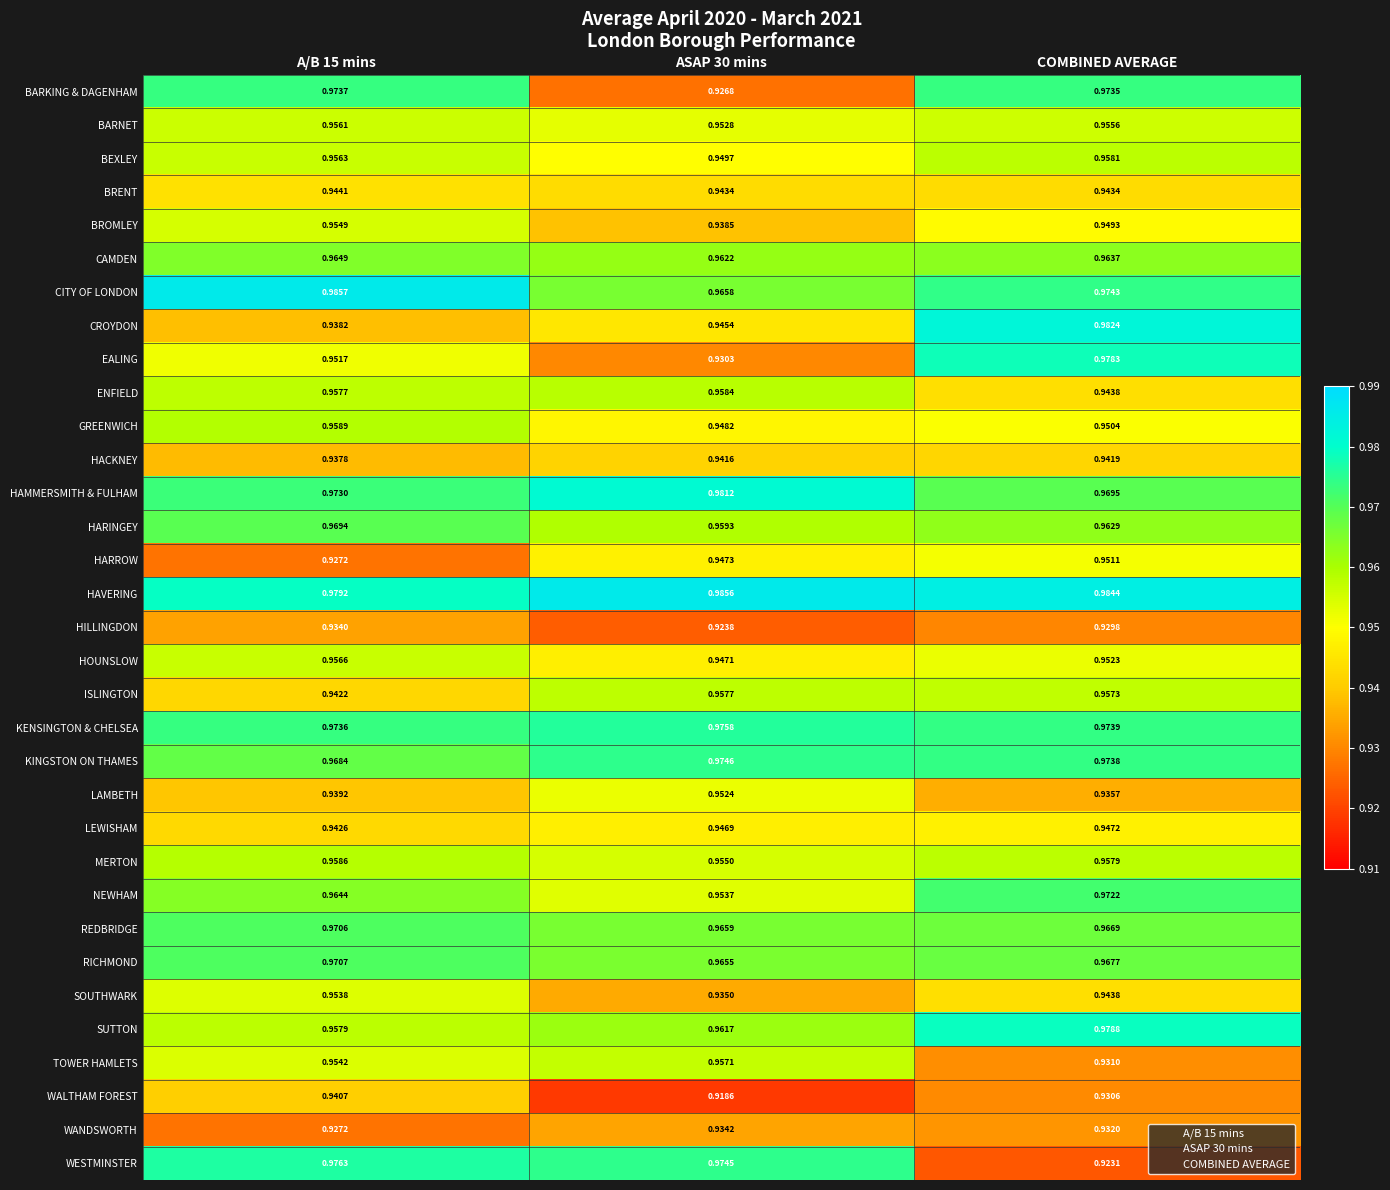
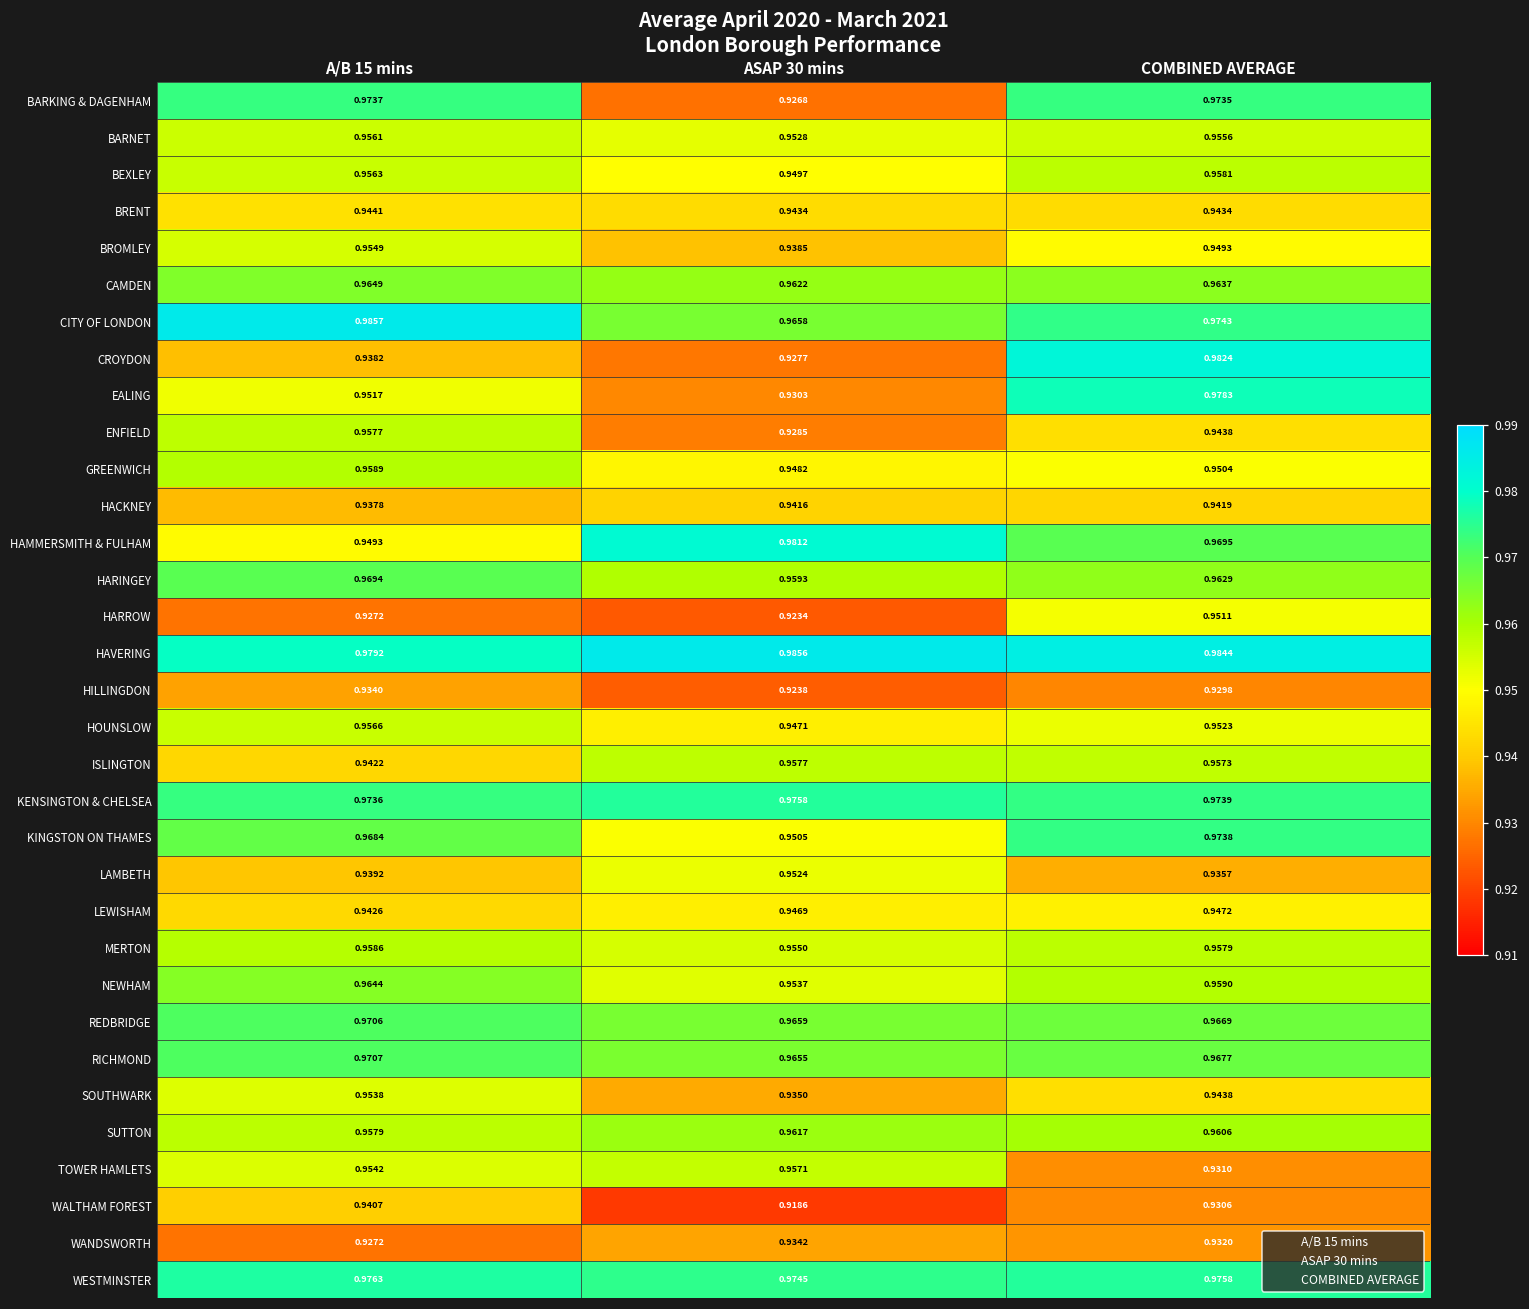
  {
    "BARKING & DAGENHAM": {
      "A/B 15 mins": 0.9737,
      "ASAP 30 mins": 0.9268,
      "COMBINED AVERAGE": 0.9735
    },
    "BARNET": {
      "A/B 15 mins": 0.9561,
      "ASAP 30 mins": 0.9528,
      "COMBINED AVERAGE": 0.9556
    },
    "BEXLEY": {
      "A/B 15 mins": 0.9563,
      "ASAP 30 mins": 0.9497,
      "COMBINED AVERAGE": 0.9581
    },
    "BRENT": {
      "A/B 15 mins": 0.9441,
      "ASAP 30 mins": 0.9434,
      "COMBINED AVERAGE": 0.9434
    },
    "BROMLEY": {
      "A/B 15 mins": 0.9549,
      "ASAP 30 mins": 0.9385,
      "COMBINED AVERAGE": 0.9493
    },
    "CAMDEN": {
      "A/B 15 mins": 0.9649,
      "ASAP 30 mins": 0.9622,
      "COMBINED AVERAGE": 0.9637
    },
    "CITY OF LONDON": {
      "A/B 15 mins": 0.9857,
      "ASAP 30 mins": 0.9658,
      "COMBINED AVERAGE": 0.9743
    },
    "CROYDON": {
      "A/B 15 mins": 0.9382,
-     "ASAP 30 mins": 0.9454,
+     "ASAP 30 mins": 0.9277,
      "COMBINED AVERAGE": 0.9824
    },
    "EALING": {
      "A/B 15 mins": 0.9517,
      "ASAP 30 mins": 0.9303,
      "COMBINED AVERAGE": 0.9783
    },
    "ENFIELD": {
      "A/B 15 mins": 0.9577,
-     "ASAP 30 mins": 0.9584,
+     "ASAP 30 mins": 0.9285,
      "COMBINED AVERAGE": 0.9438
    },
    "GREENWICH": {
      "A/B 15 mins": 0.9589,
      "ASAP 30 mins": 0.9482,
      "COMBINED AVERAGE": 0.9504
    },
    "HACKNEY": {
      "A/B 15 mins": 0.9378,
      "ASAP 30 mins": 0.9416,
      "COMBINED AVERAGE": 0.9419
    },
    "HAMMERSMITH & FULHAM": {
-     "A/B 15 mins": 0.9730,
+     "A/B 15 mins": 0.9493,
      "ASAP 30 mins": 0.9812,
      "COMBINED AVERAGE": 0.9695
    },
    "HARINGEY": {
      "A/B 15 mins": 0.9694,
      "ASAP 30 mins": 0.9593,
      "COMBINED AVERAGE": 0.9629
    },
    "HARROW": {
      "A/B 15 mins": 0.9272,
-     "ASAP 30 mins": 0.9473,
+     "ASAP 30 mins": 0.9234,
      "COMBINED AVERAGE": 0.9511
    },
    "HAVERING": {
      "A/B 15 mins": 0.9792,
      "ASAP 30 mins": 0.9856,
      "COMBINED AVERAGE": 0.9844
    },
    "HILLINGDON": {
      "A/B 15 mins": 0.9340,
      "ASAP 30 mins": 0.9238,
      "COMBINED AVERAGE": 0.9298
    },
    "HOUNSLOW": {
      "A/B 15 mins": 0.9566,
      "ASAP 30 mins": 0.9471,
      "COMBINED AVERAGE": 0.9523
    },
    "ISLINGTON": {
      "A/B 15 mins": 0.9422,
      "ASAP 30 mins": 0.9577,
      "COMBINED AVERAGE": 0.9573
    },
    "KENSINGTON & CHELSEA": {
      "A/B 15 mins": 0.9736,
      "ASAP 30 mins": 0.9758,
      "COMBINED AVERAGE": 0.9739
    },
    "KINGSTON ON THAMES": {
      "A/B 15 mins": 0.9684,
-     "ASAP 30 mins": 0.9746,
+     "ASAP 30 mins": 0.9505,
      "COMBINED AVERAGE": 0.9738
    },
    "LAMBETH": {
      "A/B 15 mins": 0.9392,
      "ASAP 30 mins": 0.9524,
      "COMBINED AVERAGE": 0.9357
    },
    "LEWISHAM": {
      "A/B 15 mins": 0.9426,
      "ASAP 30 mins": 0.9469,
      "COMBINED AVERAGE": 0.9472
    },
    "MERTON": {
      "A/B 15 mins": 0.9586,
      "ASAP 30 mins": 0.9550,
      "COMBINED AVERAGE": 0.9579
    },
    "NEWHAM": {
      "A/B 15 mins": 0.9644,
      "ASAP 30 mins": 0.9537,
-     "COMBINED AVERAGE": 0.9722
+     "COMBINED AVERAGE": 0.9590
    },
    "REDBRIDGE": {
      "A/B 15 mins": 0.9706,
      "ASAP 30 mins": 0.9659,
      "COMBINED AVERAGE": 0.9669
    },
    "RICHMOND": {
      "A/B 15 mins": 0.9707,
      "ASAP 30 mins": 0.9655,
      "COMBINED AVERAGE": 0.9677
    },
    "SOUTHWARK": {
      "A/B 15 mins": 0.9538,
      "ASAP 30 mins": 0.9350,
      "COMBINED AVERAGE": 0.9438
    },
    "SUTTON": {
      "A/B 15 mins": 0.9579,
      "ASAP 30 mins": 0.9617,
-     "COMBINED AVERAGE": 0.9788
+     "COMBINED AVERAGE": 0.9606
    },
    "TOWER HAMLETS": {
      "A/B 15 mins": 0.9542,
      "ASAP 30 mins": 0.9571,
      "COMBINED AVERAGE": 0.9310
    },
    "WALTHAM FOREST": {
      "A/B 15 mins": 0.9407,
      "ASAP 30 mins": 0.9186,
      "COMBINED AVERAGE": 0.9306
    },
    "WANDSWORTH": {
      "A/B 15 mins": 0.9272,
      "ASAP 30 mins": 0.9342,
      "COMBINED AVERAGE": 0.9320
    },
    "WESTMINSTER": {
      "A/B 15 mins": 0.9763,
      "ASAP 30 mins": 0.9745,
-     "COMBINED AVERAGE": 0.9231
+     "COMBINED AVERAGE": 0.9758
    }
  }
